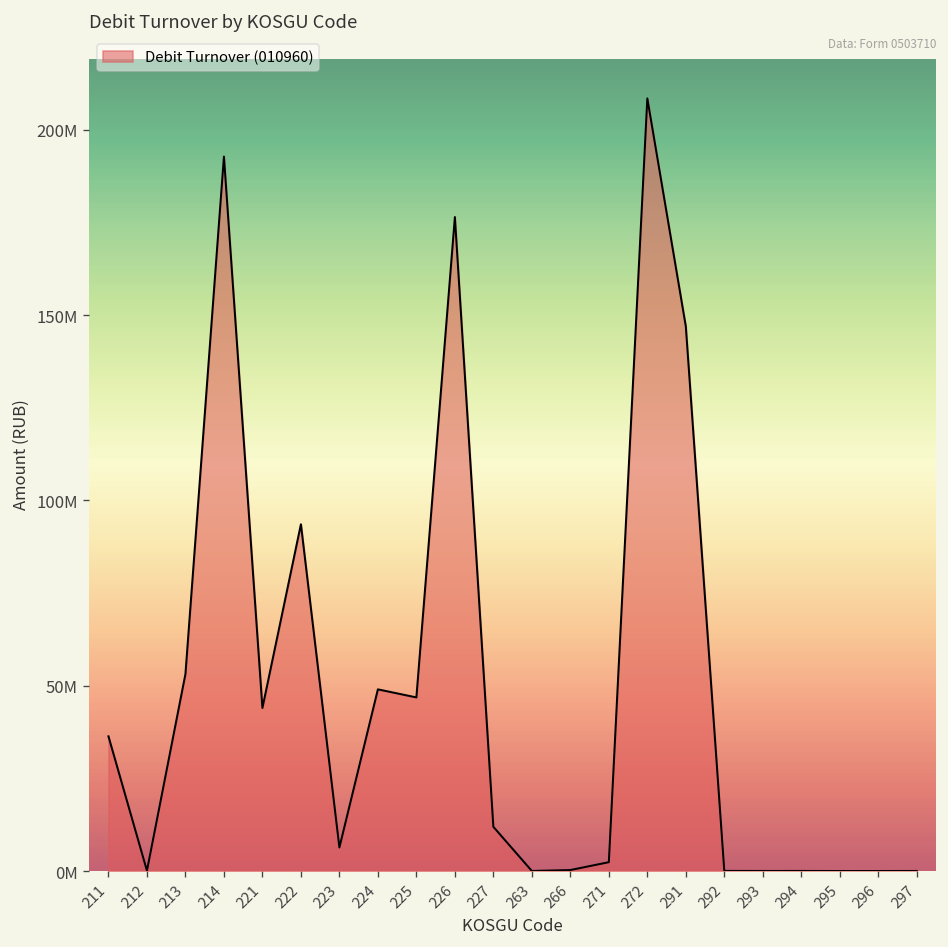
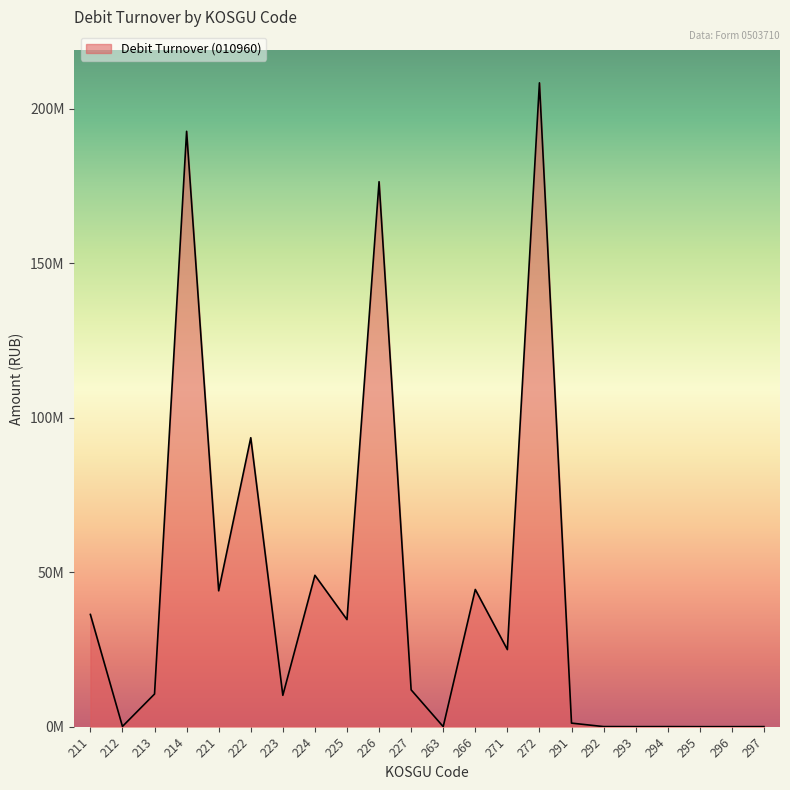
  {
    "211": 36000000,
    "212": 0,
-   "213": 53000000,
+   "213": 11000000,
    "214": 193000000,
    "221": 44000000,
    "222": 94000000,
-   "223": 6000000,
+   "223": 10000000,
    "224": 49000000,
-   "225": 47000000,
+   "225": 35000000,
    "226": 176000000,
    "227": 12000000,
    "263": 0,
-   "266": 0,
-   "271": 2000000,
+   "266": 44000000,
+   "271": 25000000,
    "272": 208000000,
-   "291": 147000000,
+   "291": 1000000,
    "292": 0,
    "293": 0,
    "294": 0,
    "295": 0,
    "296": 0,
    "297": 0
  }
